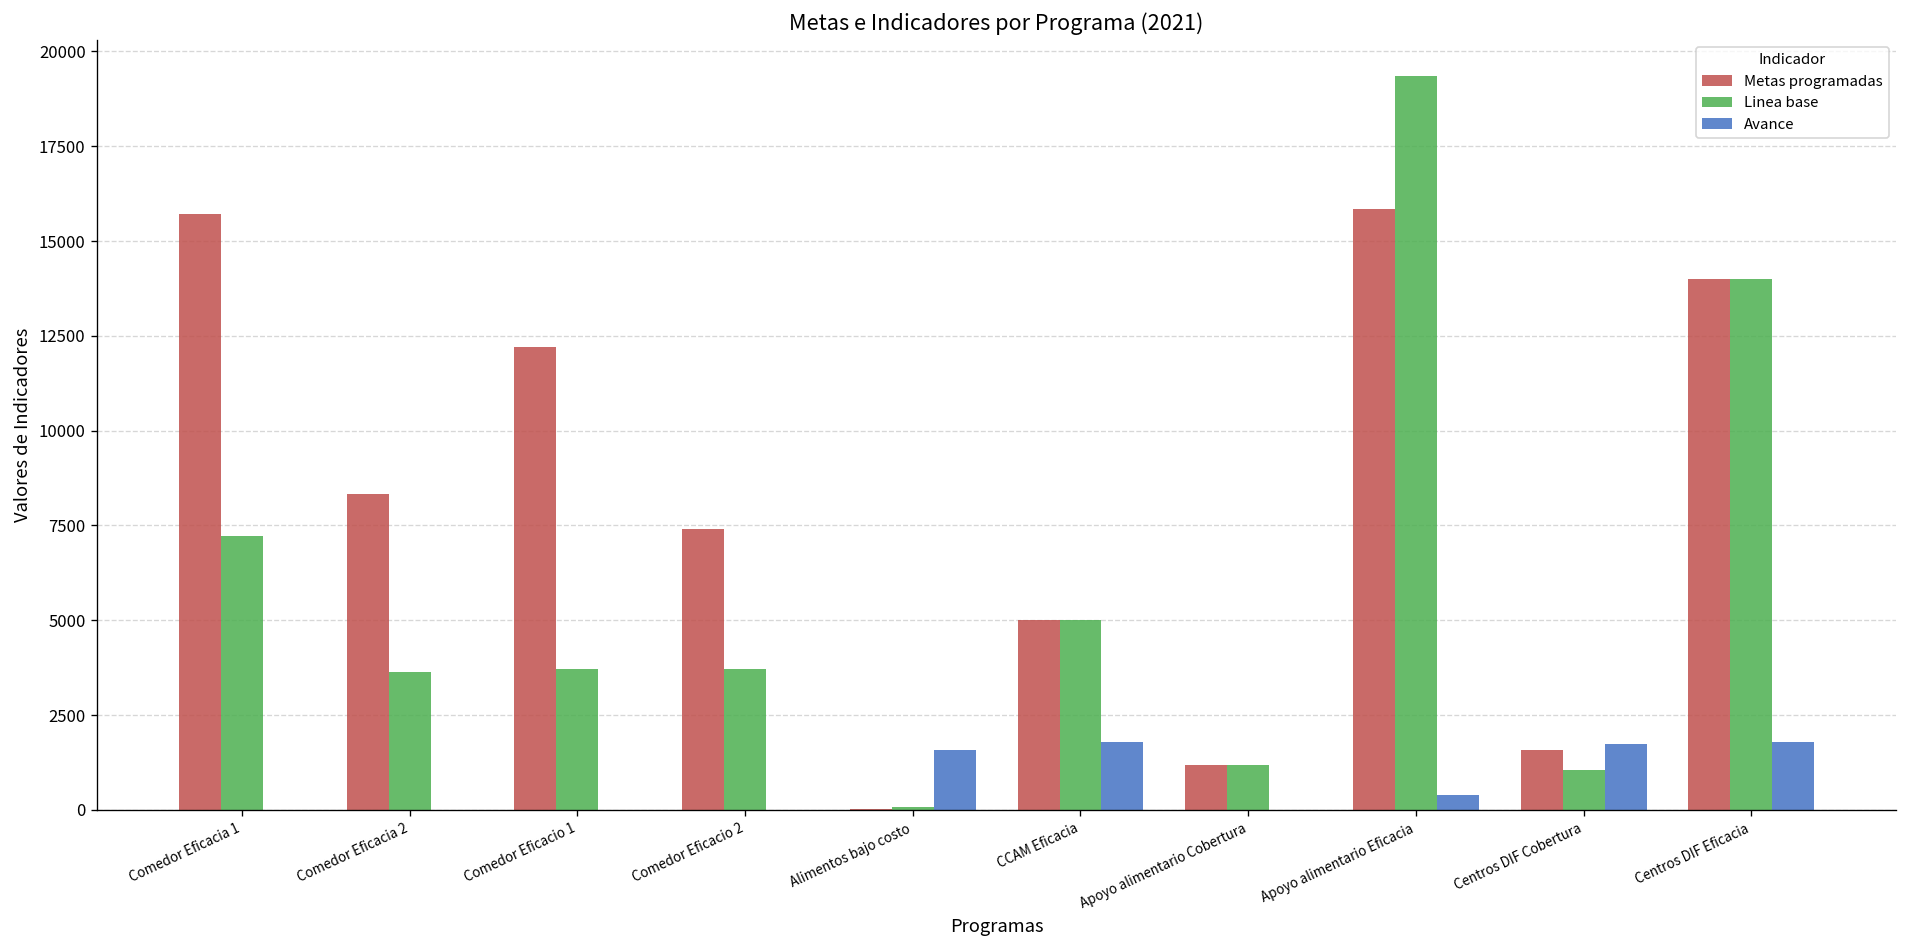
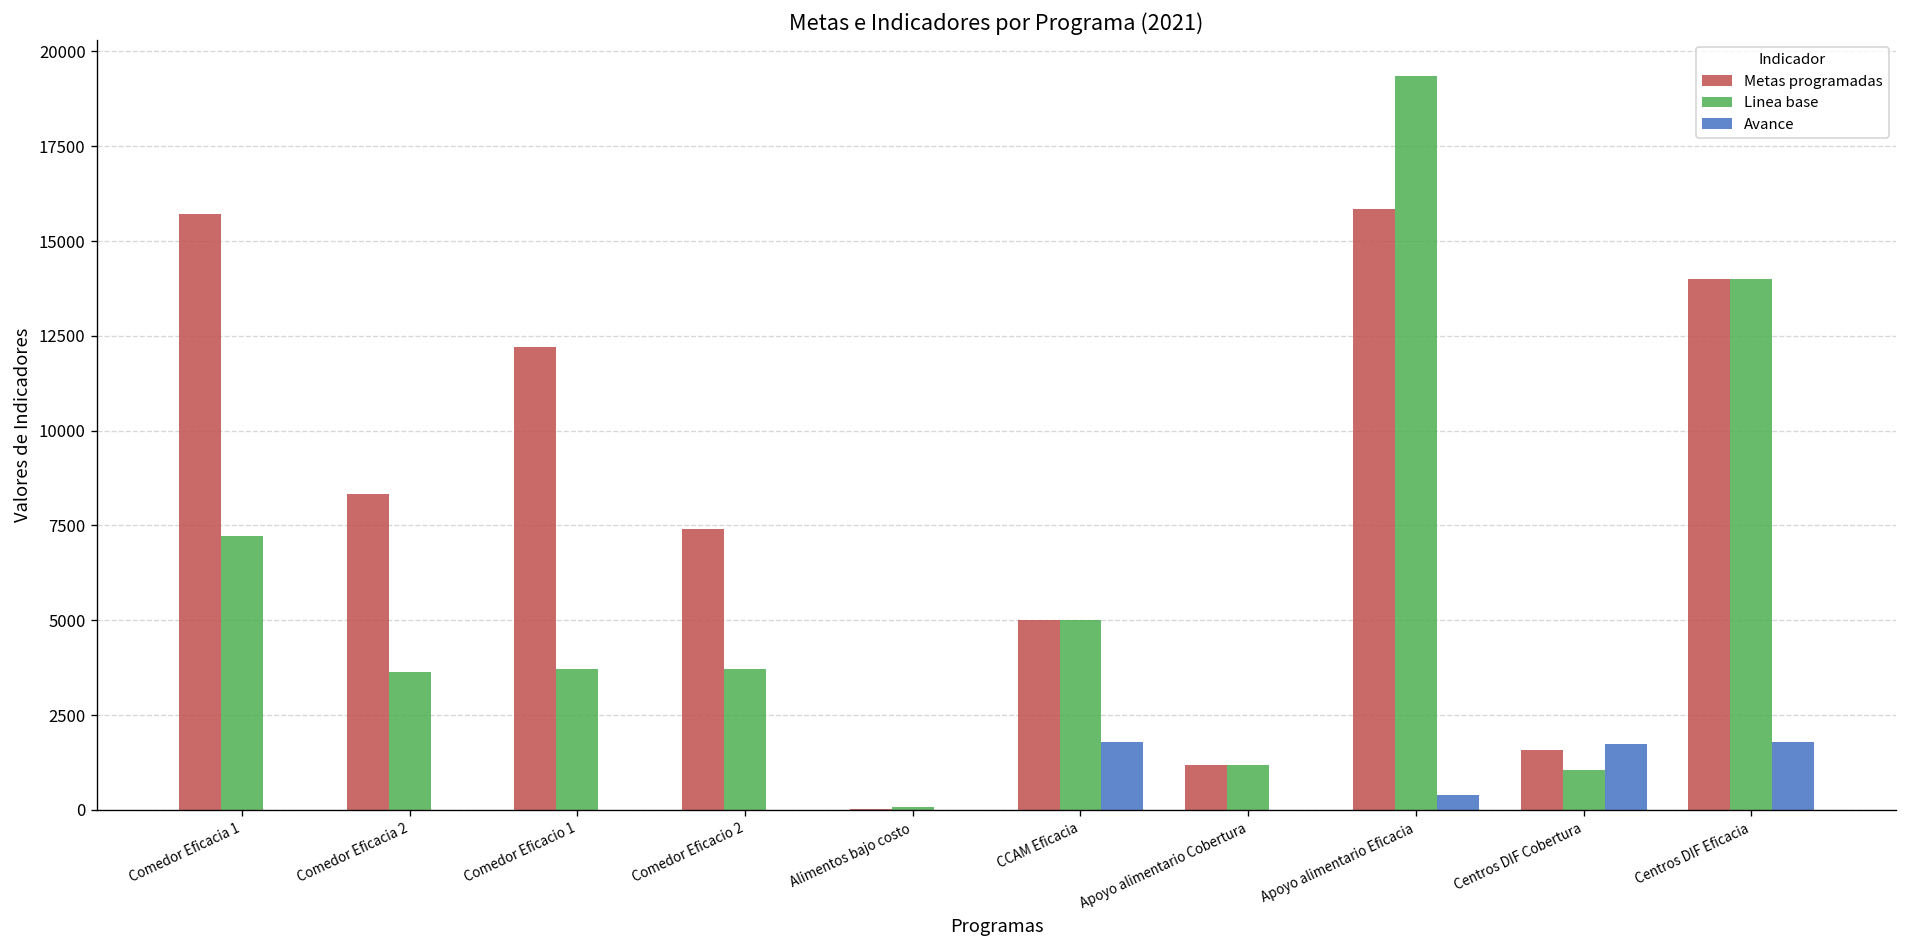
  {
    "Metas programadas": {
      "Comedor Eficacia 1": 15700,
      "Comedor Eficacia 2": 8300,
      "Comedor Eficacio 1": 12200,
      "Comedor Eficacio 2": 7400,
      "CCAM Eficacia": 5000,
      "Apoyo alimentario Cobertura": 1200,
      "Apoyo alimentario Eficacia": 15900,
      "Centros DIF Cobertura": 1600,
      "Centros DIF Eficacia": 14000
    },
    "Linea base": {
      "Comedor Eficacia 1": 7200,
      "Comedor Eficacia 2": 3600,
      "Comedor Eficacio 1": 3700,
      "Comedor Eficacio 2": 3700,
      "Alimentos bajo costo": 100,
      "CCAM Eficacia": 5000,
      "Apoyo alimentario Cobertura": 1200,
      "Apoyo alimentario Eficacia": 19300,
      "Centros DIF Cobertura": 1000,
      "Centros DIF Eficacia": 14000
    },
    "Avance": {
      "Comedor Eficacia 1": 0,
      "Comedor Eficacia 2": 0,
      "Comedor Eficacio 1": 0,
      "Comedor Eficacio 2": 0,
-     "Alimentos bajo costo": 1600,
+     "Alimentos bajo costo": 0,
      "CCAM Eficacia": 1800,
      "Apoyo alimentario Cobertura": 0,
      "Apoyo alimentario Eficacia": 400,
      "Centros DIF Cobertura": 1700,
      "Centros DIF Eficacia": 1800
    }
  }
